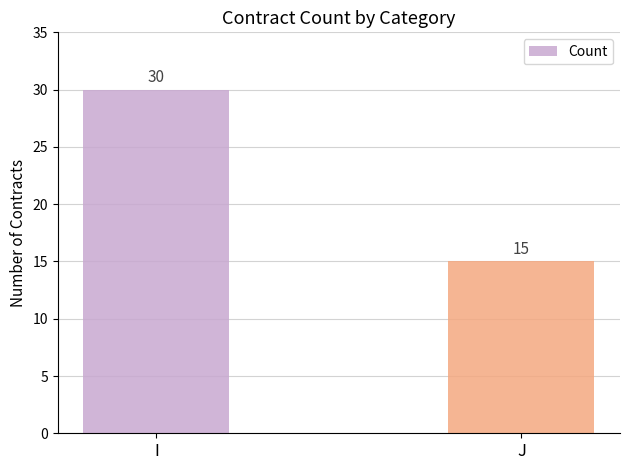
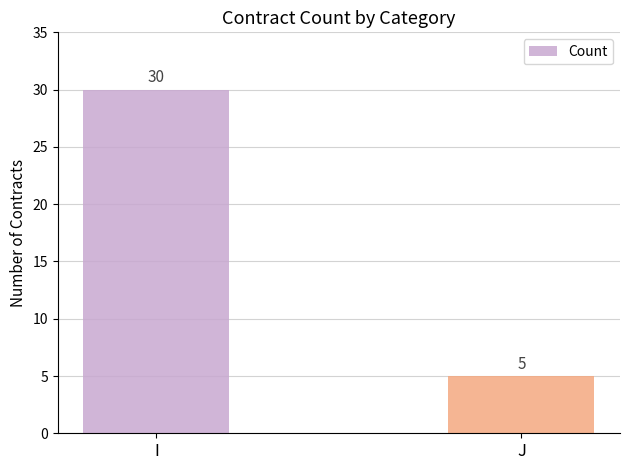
  {
    "I": 30,
-   "J": 15
+   "J": 5
  }
